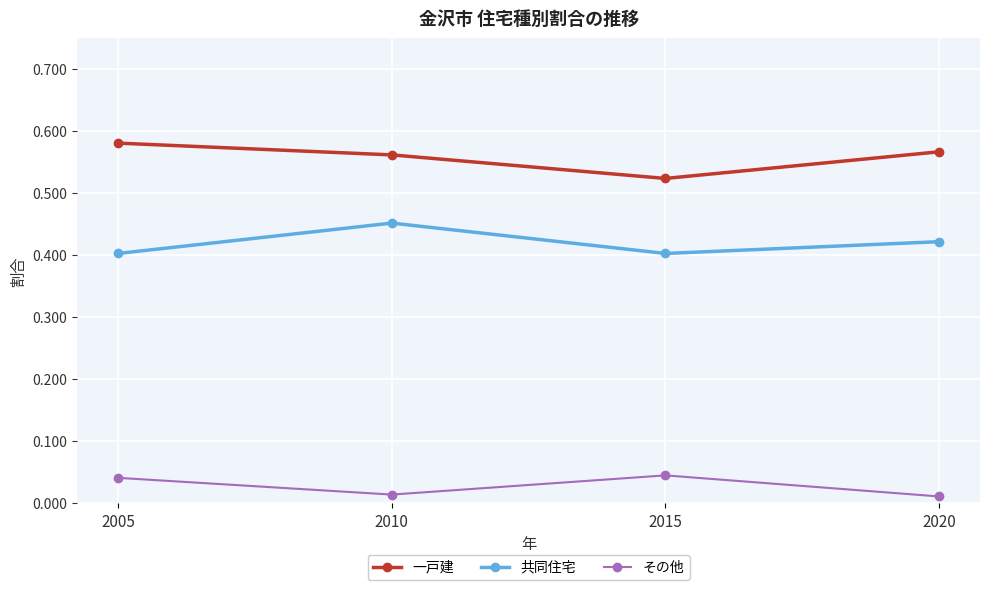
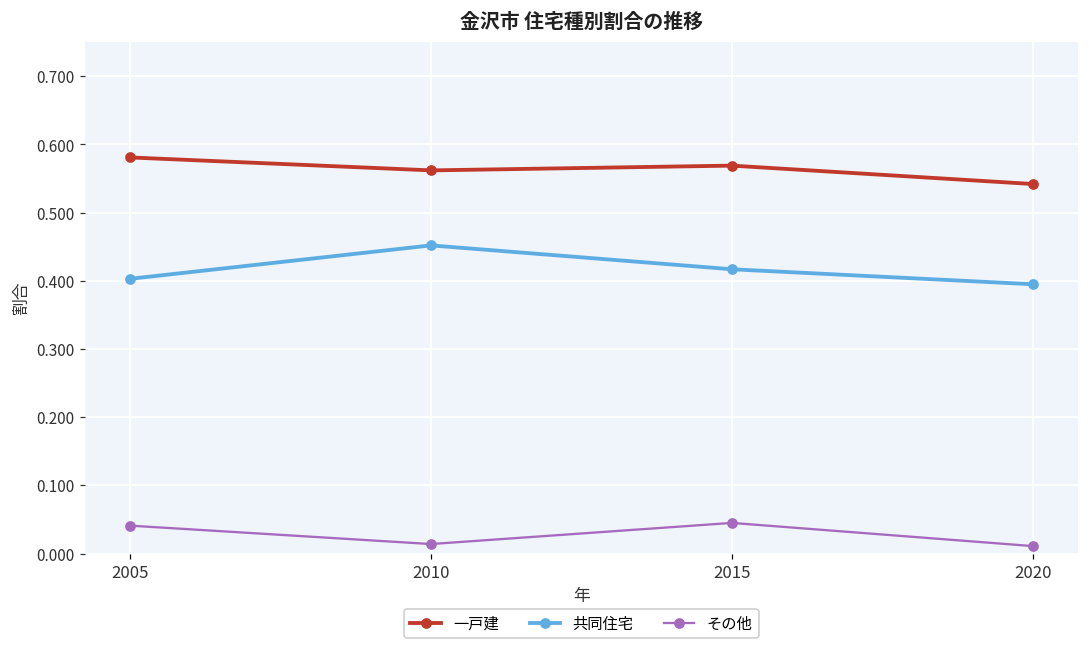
  {
    "一戸建": {
      "2005": 0.58,
      "2010": 0.56,
-     "2015": 0.52,
-     "2020": 0.57
+     "2015": 0.57,
+     "2020": 0.54
    },
    "共同住宅": {
      "2005": 0.40,
      "2010": 0.45,
-     "2015": 0.40,
-     "2020": 0.42
+     "2015": 0.42,
+     "2020": 0.40
    },
    "その他": {
      "2005": 0.04,
      "2010": 0.01,
      "2015": 0.05,
      "2020": 0.01
    }
  }
